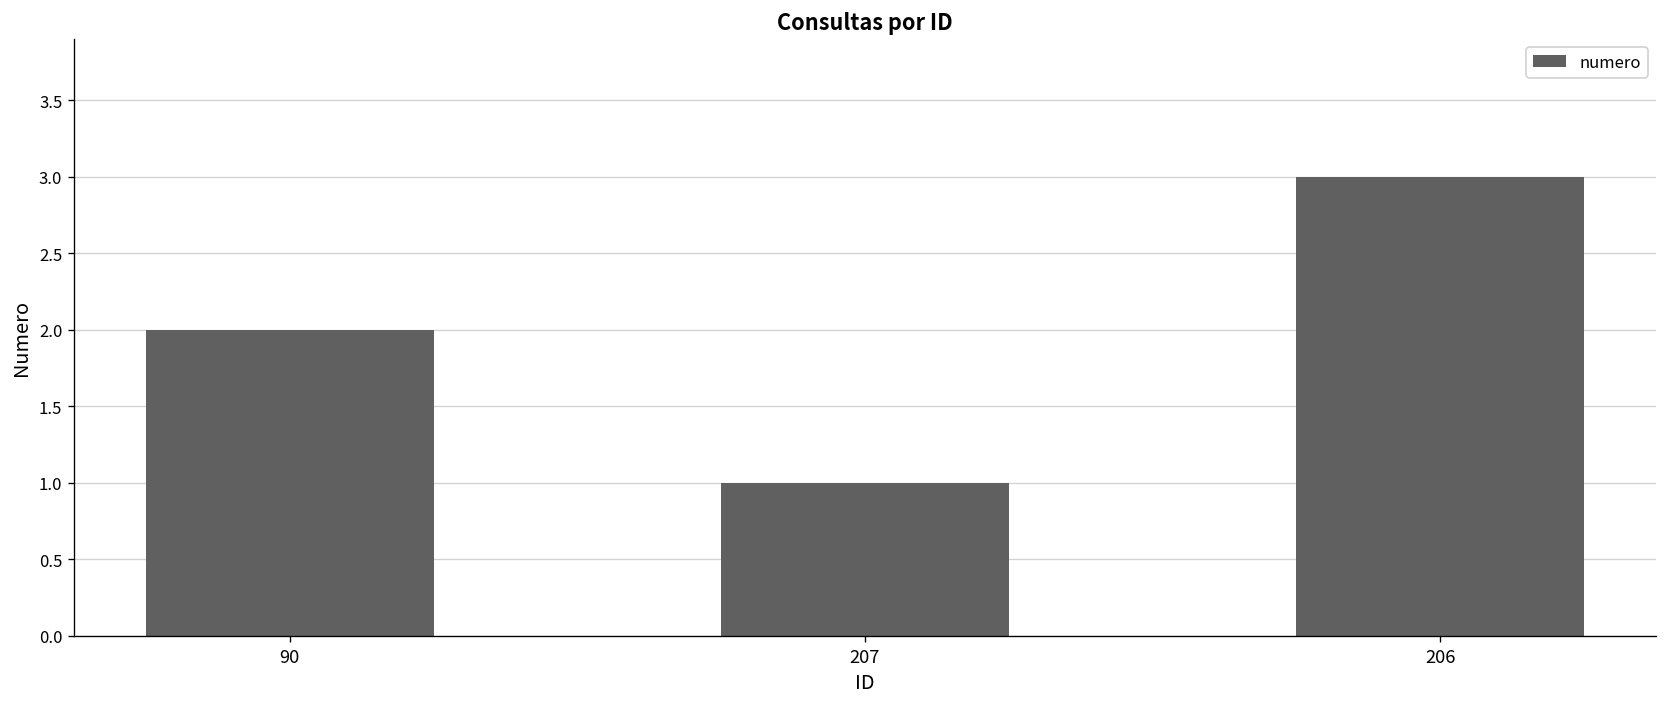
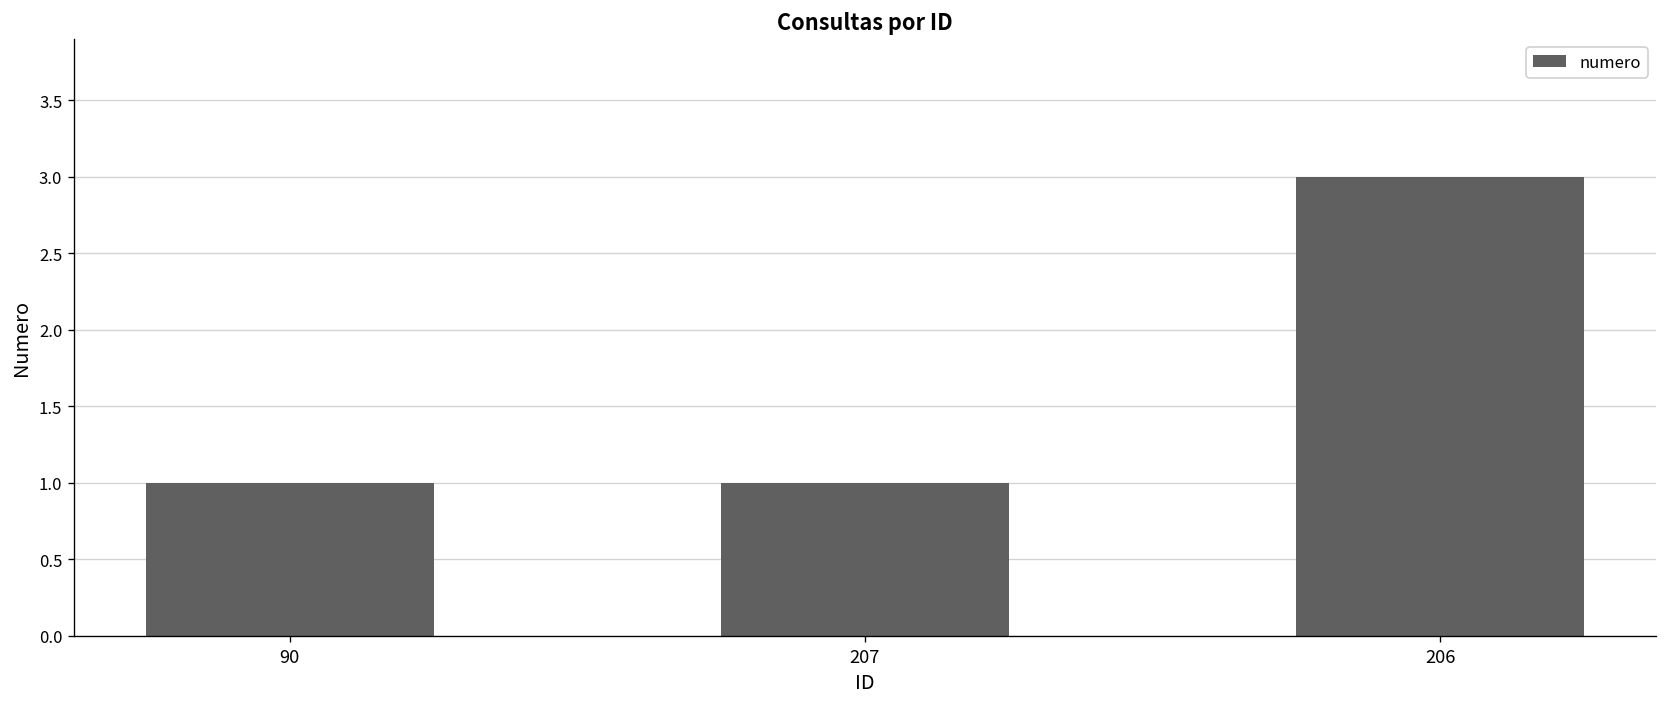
  {
-   "90": 2,
+   "90": 1,
    "207": 1,
    "206": 3
  }
